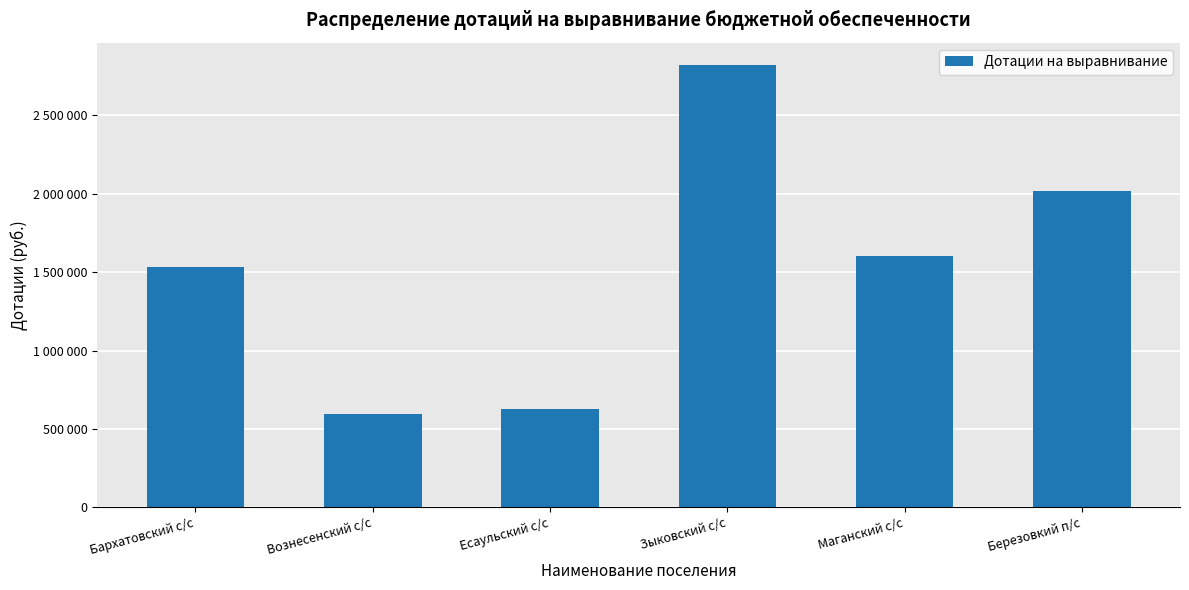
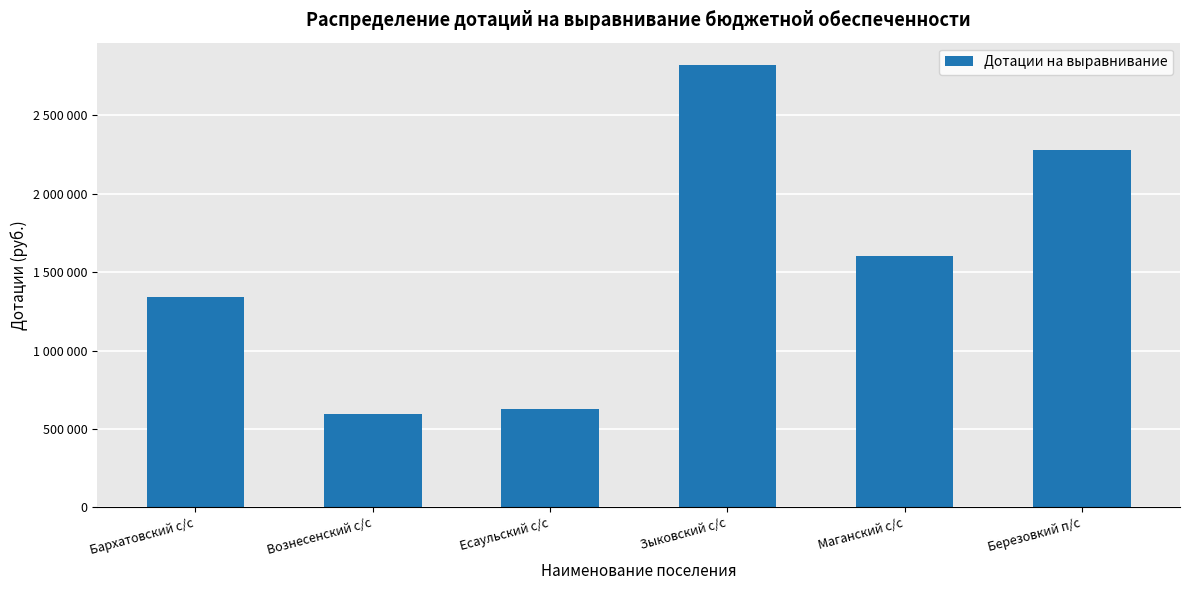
  {
-   "Бархатовский с/с": 1530000,
+   "Бархатовский с/с": 1340000,
    "Вознесенский с/с": 590000,
    "Есаульский с/с": 620000,
    "Зыковский с/с": 2820000,
    "Маганский с/с": 1600000,
-   "Березовкий п/с": 2020000
+   "Березовкий п/с": 2280000
  }
